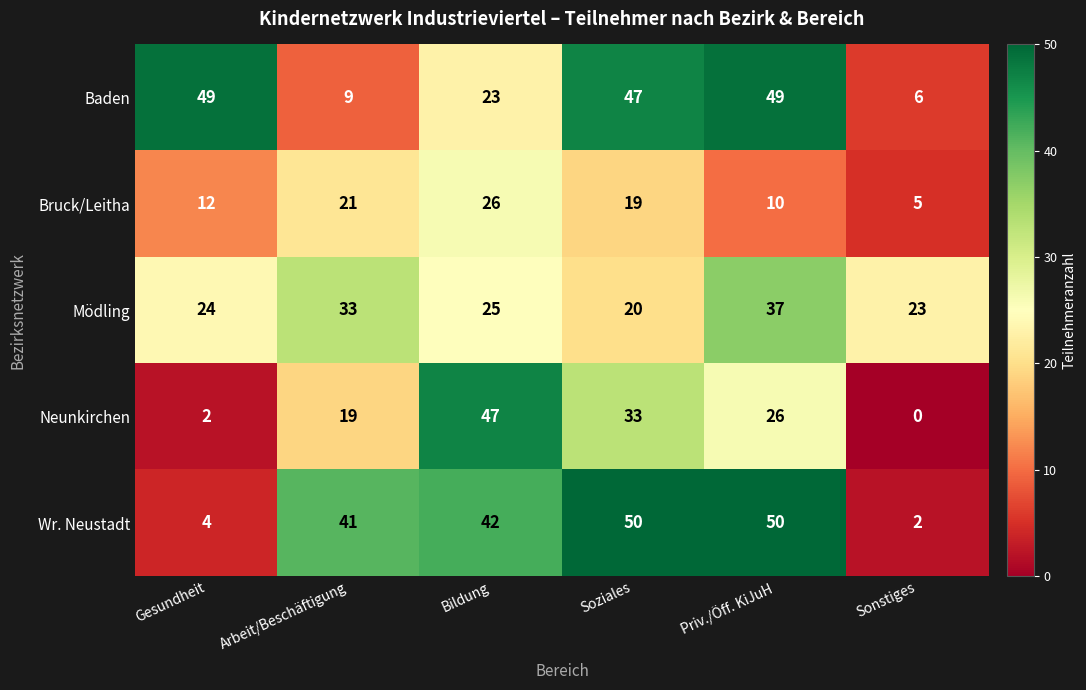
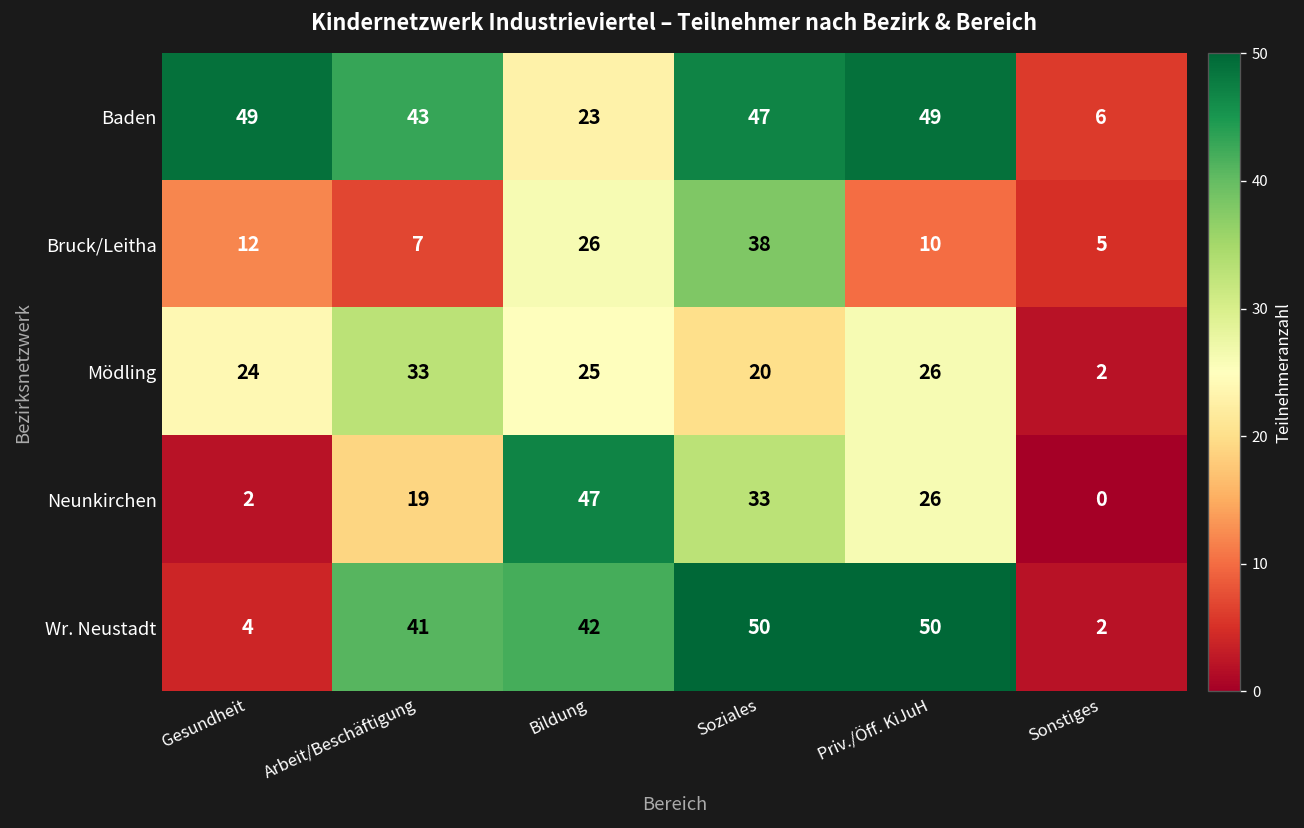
  {
    "Baden": {
      "Gesundheit": 49,
-     "Arbeit/Beschäftigung": 9,
+     "Arbeit/Beschäftigung": 43,
      "Bildung": 23,
      "Soziales": 47,
      "Priv./Öff. KiJuH": 49,
      "Sonstiges": 6
    },
    "Bruck/Leitha": {
      "Gesundheit": 12,
-     "Arbeit/Beschäftigung": 21,
+     "Arbeit/Beschäftigung": 7,
      "Bildung": 26,
-     "Soziales": 19,
+     "Soziales": 38,
      "Priv./Öff. KiJuH": 10,
      "Sonstiges": 5
    },
    "Mödling": {
      "Gesundheit": 24,
      "Arbeit/Beschäftigung": 33,
      "Bildung": 25,
      "Soziales": 20,
-     "Priv./Öff. KiJuH": 37,
-     "Sonstiges": 23
+     "Priv./Öff. KiJuH": 26,
+     "Sonstiges": 2
    },
    "Neunkirchen": {
      "Gesundheit": 2,
      "Arbeit/Beschäftigung": 19,
      "Bildung": 47,
      "Soziales": 33,
      "Priv./Öff. KiJuH": 26,
      "Sonstiges": 0
    },
    "Wr. Neustadt": {
      "Gesundheit": 4,
      "Arbeit/Beschäftigung": 41,
      "Bildung": 42,
      "Soziales": 50,
      "Priv./Öff. KiJuH": 50,
      "Sonstiges": 2
    }
  }
